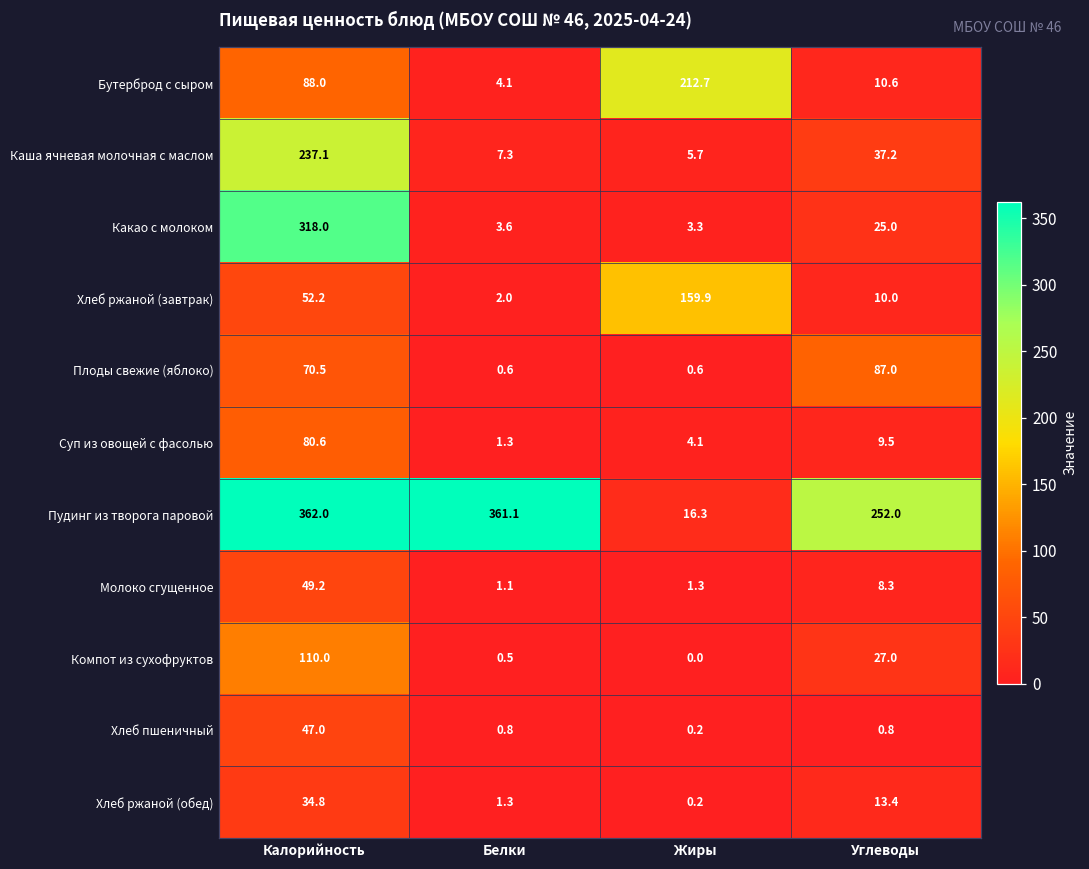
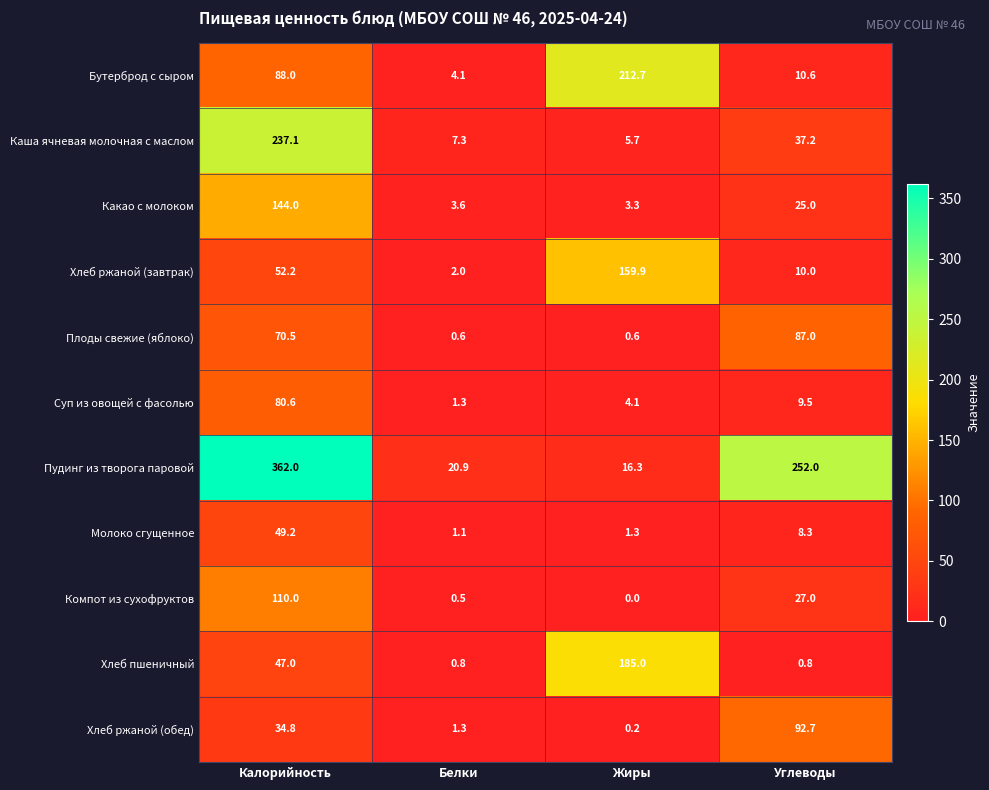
  {
    "Бутерброд с сыром": {
      "Калорийность": 88.0,
      "Белки": 4.1,
      "Жиры": 212.7,
      "Углеводы": 10.6
    },
    "Каша ячневая молочная с маслом": {
      "Калорийность": 237.1,
      "Белки": 7.3,
      "Жиры": 5.7,
      "Углеводы": 37.2
    },
    "Какао с молоком": {
-     "Калорийность": 318.0,
+     "Калорийность": 144.0,
      "Белки": 3.6,
      "Жиры": 3.3,
      "Углеводы": 25.0
    },
    "Хлеб ржаной (завтрак)": {
      "Калорийность": 52.2,
      "Белки": 2.0,
      "Жиры": 159.9,
      "Углеводы": 10.0
    },
    "Плоды свежие (яблоко)": {
      "Калорийность": 70.5,
      "Белки": 0.6,
      "Жиры": 0.6,
      "Углеводы": 87.0
    },
    "Суп из овощей с фасолью": {
      "Калорийность": 80.6,
      "Белки": 1.3,
      "Жиры": 4.1,
      "Углеводы": 9.5
    },
    "Пудинг из творога паровой": {
      "Калорийность": 362.0,
-     "Белки": 361.1,
+     "Белки": 20.9,
      "Жиры": 16.3,
      "Углеводы": 252.0
    },
    "Молоко сгущенное": {
      "Калорийность": 49.2,
      "Белки": 1.1,
      "Жиры": 1.3,
      "Углеводы": 8.3
    },
    "Компот из сухофруктов": {
      "Калорийность": 110.0,
      "Белки": 0.5,
      "Жиры": 0.0,
      "Углеводы": 27.0
    },
    "Хлеб пшеничный": {
      "Калорийность": 47.0,
      "Белки": 0.8,
-     "Жиры": 0.2,
+     "Жиры": 185.0,
      "Углеводы": 0.8
    },
    "Хлеб ржаной (обед)": {
      "Калорийность": 34.8,
      "Белки": 1.3,
      "Жиры": 0.2,
-     "Углеводы": 13.4
+     "Углеводы": 92.7
    }
  }
